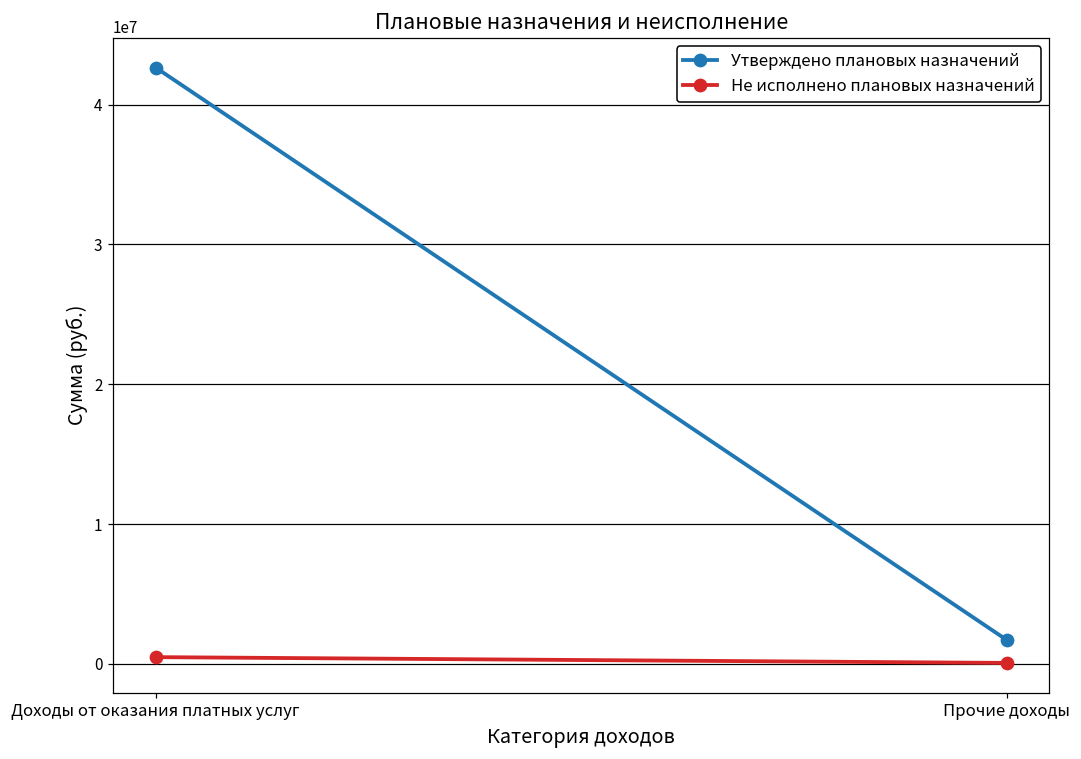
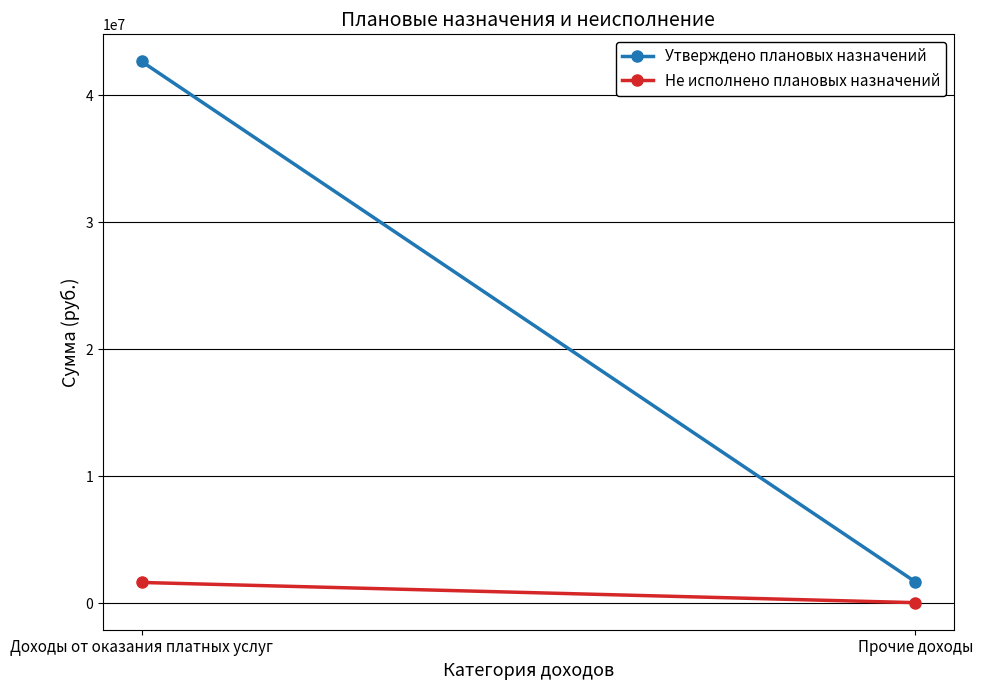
  {
    "Утверждено плановых назначений": {
      "Доходы от оказания платных услуг": 42700000,
      "Прочие доходы": 1700000
    },
    "Не исполнено плановых назначений": {
-     "Доходы от оказания платных услуг": 500000,
+     "Доходы от оказания платных услуг": 1700000,
      "Прочие доходы": 100000
    }
  }
